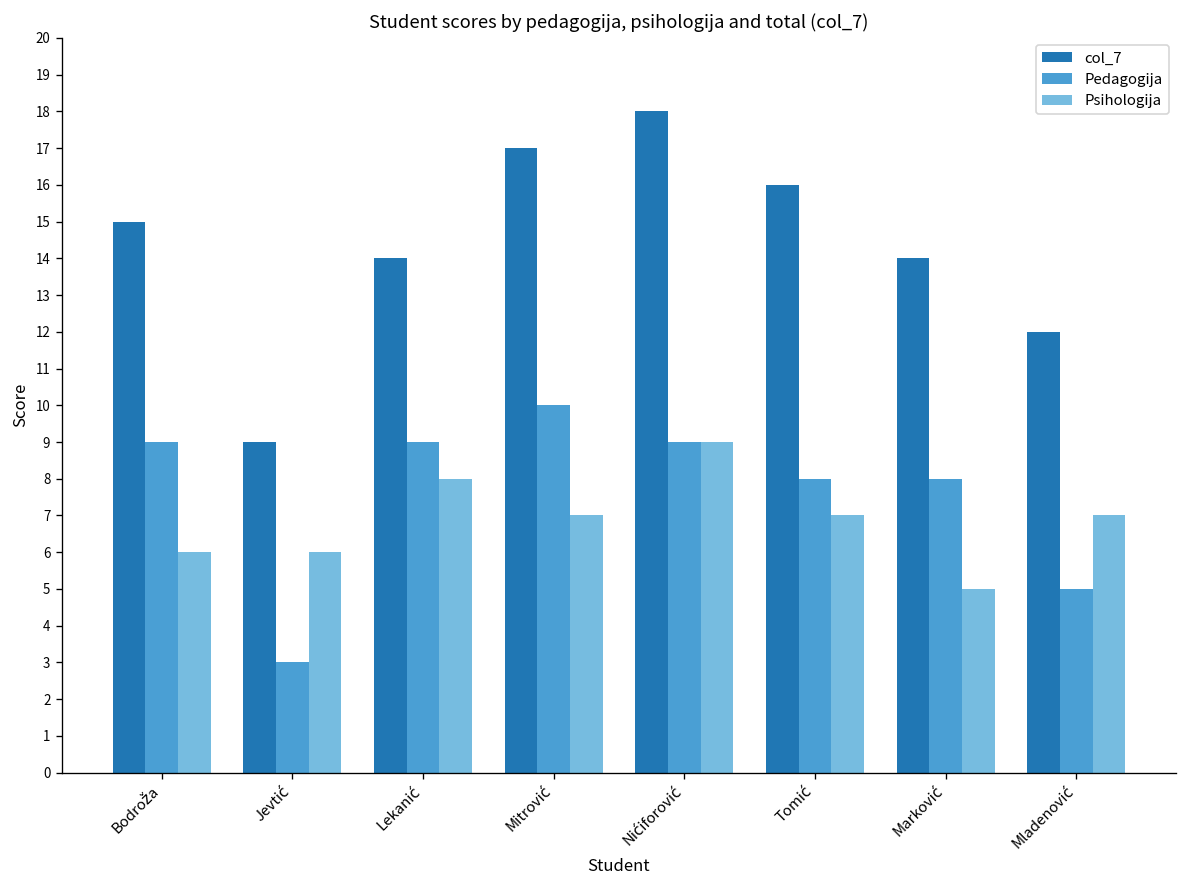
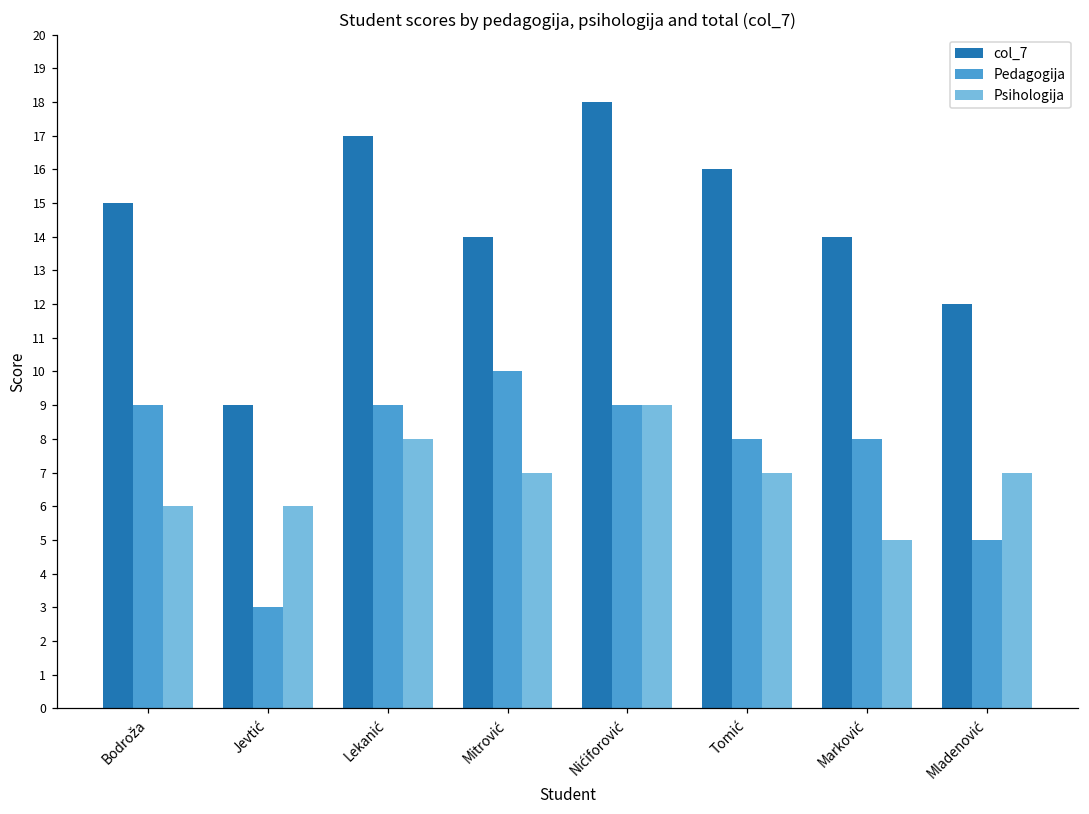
  {
    "col_7": {
      "Bodroža": 15,
      "Jevtić": 9,
-     "Lekanić": 14,
-     "Mitrović": 17,
+     "Lekanić": 17,
+     "Mitrović": 14,
      "Nićiforović": 18,
      "Tomić": 16,
      "Marković": 14,
      "Mladenović": 12
    }
  }
